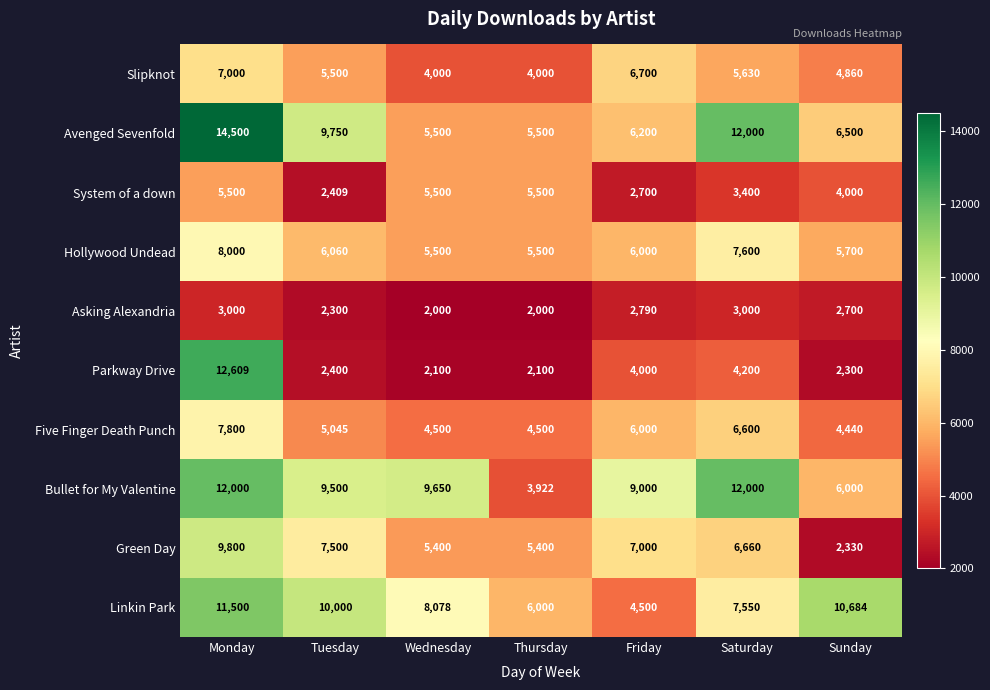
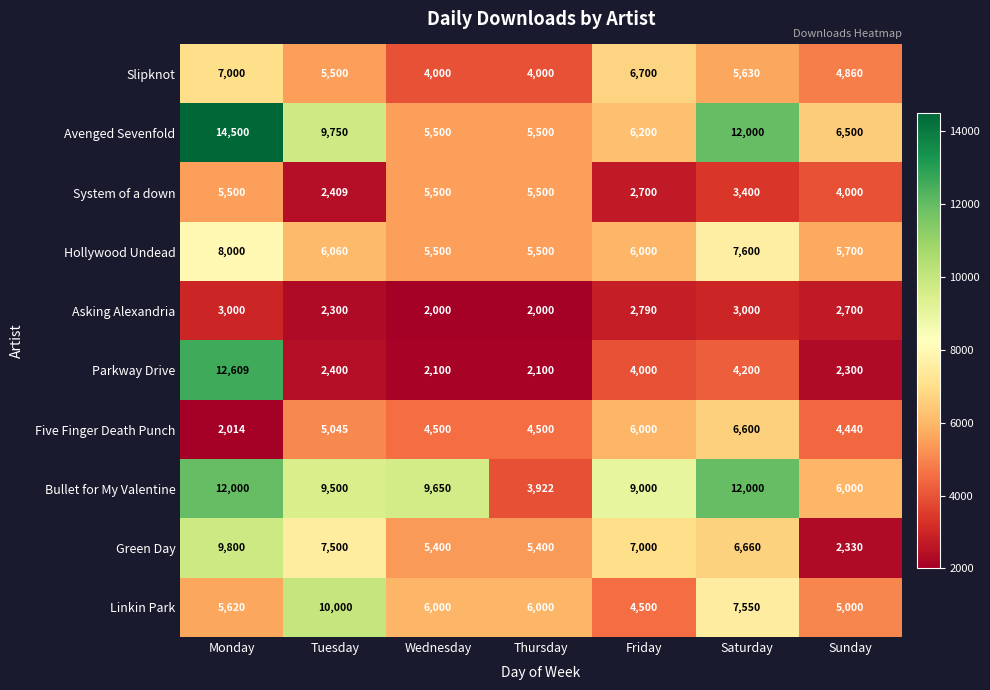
  {
    "Slipknot": {
      "Monday": "7,000",
      "Tuesday": "5,500",
      "Wednesday": "4,000",
      "Thursday": "4,000",
      "Friday": "6,700",
      "Saturday": "5,630",
      "Sunday": "4,860"
    },
    "Avenged Sevenfold": {
      "Monday": "14,500",
      "Tuesday": "9,750",
      "Wednesday": "5,500",
      "Thursday": "5,500",
      "Friday": "6,200",
      "Saturday": "12,000",
      "Sunday": "6,500"
    },
    "System of a down": {
      "Monday": "5,500",
      "Tuesday": "2,409",
      "Wednesday": "5,500",
      "Thursday": "5,500",
      "Friday": "2,700",
      "Saturday": "3,400",
      "Sunday": "4,000"
    },
    "Hollywood Undead": {
      "Monday": "8,000",
      "Tuesday": "6,060",
      "Wednesday": "5,500",
      "Thursday": "5,500",
      "Friday": "6,000",
      "Saturday": "7,600",
      "Sunday": "5,700"
    },
    "Asking Alexandria": {
      "Monday": "3,000",
      "Tuesday": "2,300",
      "Wednesday": "2,000",
      "Thursday": "2,000",
      "Friday": "2,790",
      "Saturday": "3,000",
      "Sunday": "2,700"
    },
    "Parkway Drive": {
      "Monday": "12,609",
      "Tuesday": "2,400",
      "Wednesday": "2,100",
      "Thursday": "2,100",
      "Friday": "4,000",
      "Saturday": "4,200",
      "Sunday": "2,300"
    },
    "Five Finger Death Punch": {
-     "Monday": "7,800",
+     "Monday": "2,014",
      "Tuesday": "5,045",
      "Wednesday": "4,500",
      "Thursday": "4,500",
      "Friday": "6,000",
      "Saturday": "6,600",
      "Sunday": "4,440"
    },
    "Bullet for My Valentine": {
      "Monday": "12,000",
      "Tuesday": "9,500",
      "Wednesday": "9,650",
      "Thursday": "3,922",
      "Friday": "9,000",
      "Saturday": "12,000",
      "Sunday": "6,000"
    },
    "Green Day": {
      "Monday": "9,800",
      "Tuesday": "7,500",
      "Wednesday": "5,400",
      "Thursday": "5,400",
      "Friday": "7,000",
      "Saturday": "6,660",
      "Sunday": "2,330"
    },
    "Linkin Park": {
-     "Monday": "11,500",
+     "Monday": "5,620",
      "Tuesday": "10,000",
-     "Wednesday": "8,078",
+     "Wednesday": "6,000",
      "Thursday": "6,000",
      "Friday": "4,500",
      "Saturday": "7,550",
-     "Sunday": "10,684"
+     "Sunday": "5,000"
    }
  }
